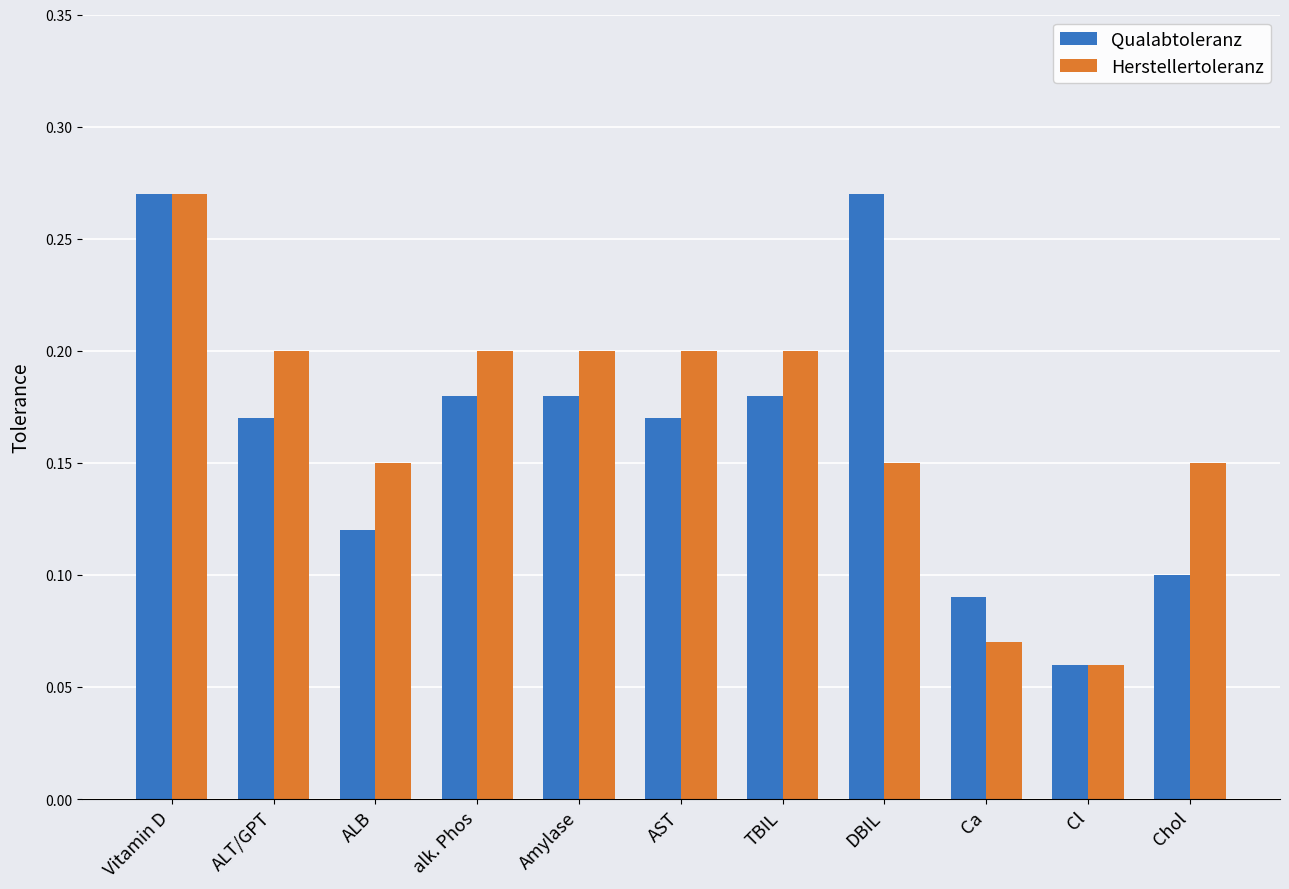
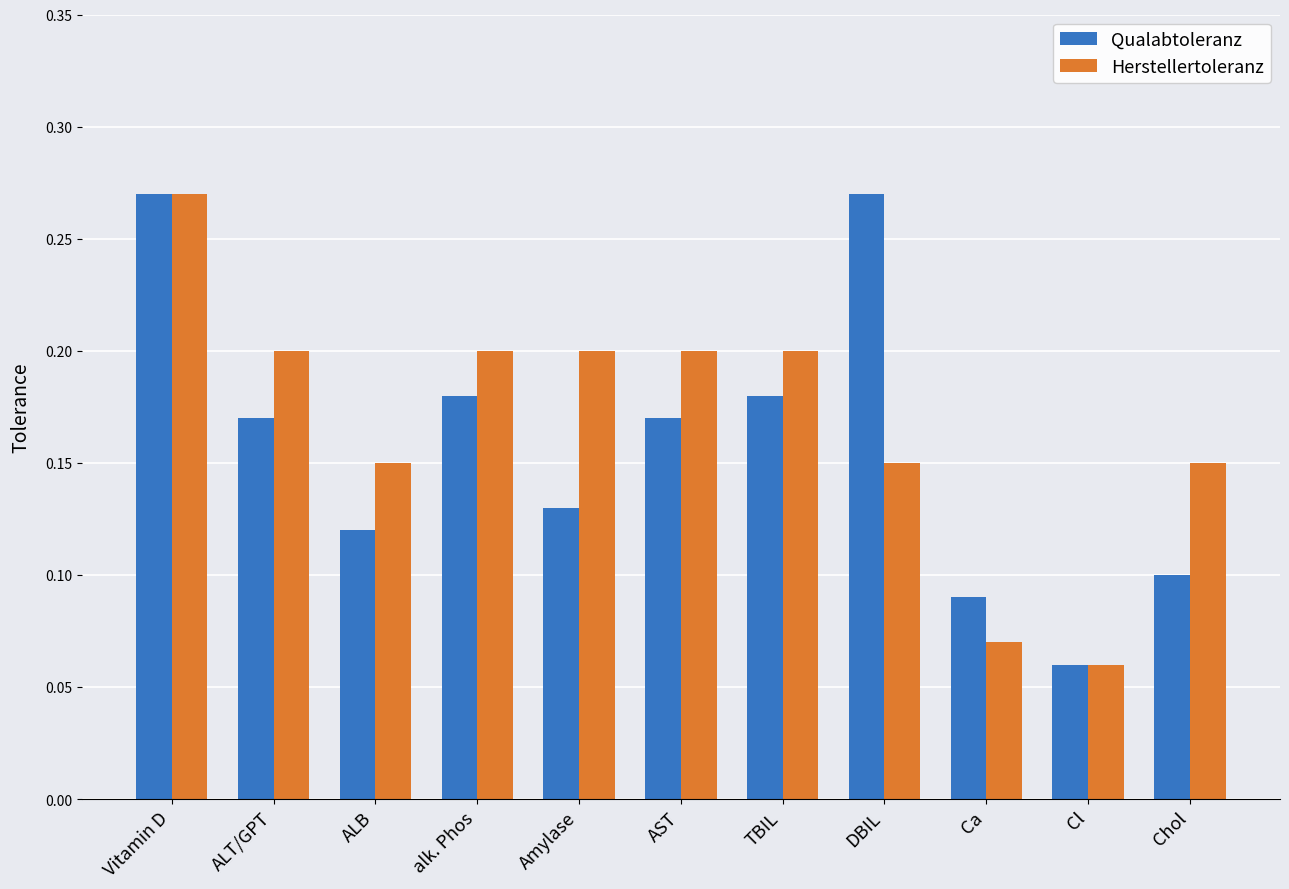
  {
    "Qualabtoleranz": {
      "Vitamin D": 0.27,
      "ALT/GPT": 0.17,
      "ALB": 0.12,
      "alk. Phos": 0.18,
-     "Amylase": 0.18,
+     "Amylase": 0.13,
      "AST": 0.17,
      "TBIL": 0.18,
      "DBIL": 0.27,
      "Ca": 0.09,
      "Cl": 0.06,
      "Chol": 0.10
    },
    "Herstellertoleranz": {
      "Vitamin D": 0.27,
      "ALT/GPT": 0.20,
      "ALB": 0.15,
      "alk. Phos": 0.20,
      "Amylase": 0.20,
      "AST": 0.20,
      "TBIL": 0.20,
      "DBIL": 0.15,
      "Ca": 0.07,
      "Cl": 0.06,
      "Chol": 0.15
    }
  }
